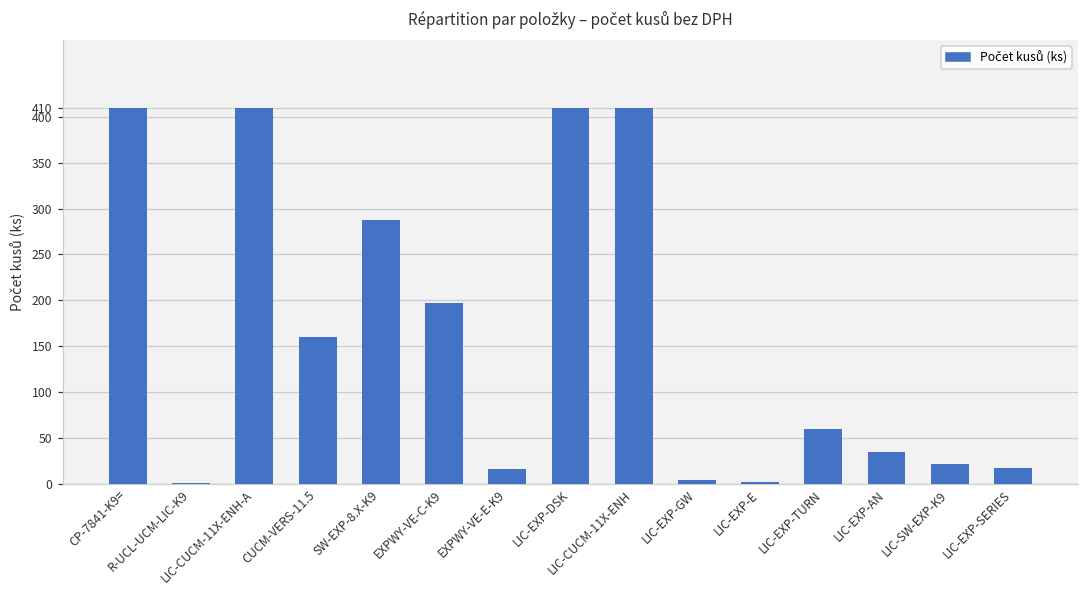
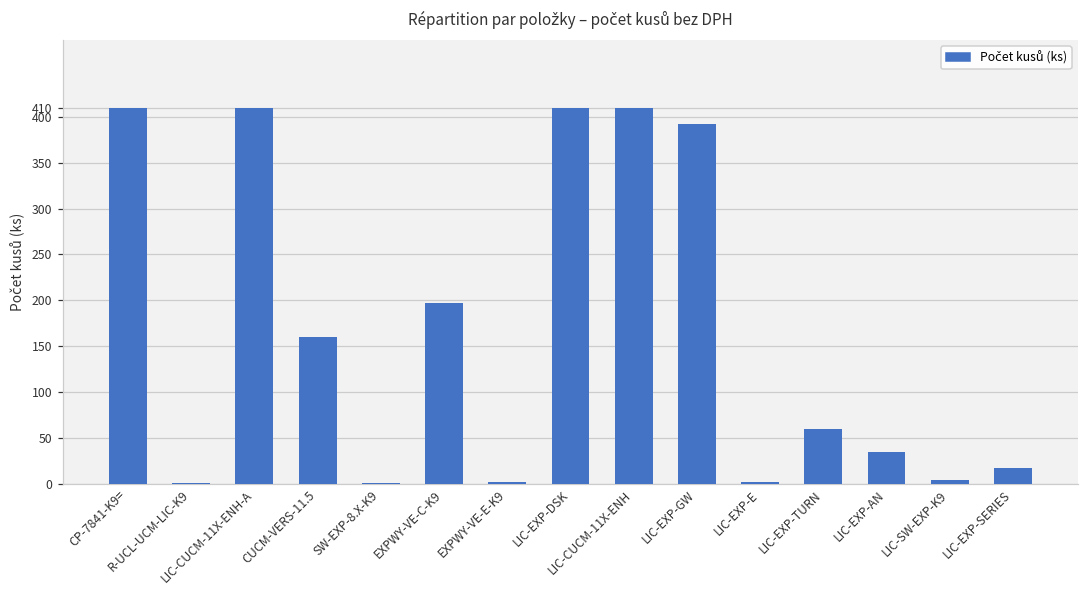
  {
    "CP-7841-K9=": 410,
    "LIC-CUCM-11X-ENH-A": 410,
    "CUCM-VERS-11.5": 160,
-   "SW-EXP-8.X-K9": 290,
+   "SW-EXP-8.X-K9": 0,
    "EXPWY-VE-C-K9": 200,
-   "EXPWY-VE-E-K9": 20,
+   "EXPWY-VE-E-K9": 0,
    "LIC-EXP-DSK": 410,
    "LIC-CUCM-11X-ENH": 410,
-   "LIC-EXP-GW": 0,
+   "LIC-EXP-GW": 390,
    "LIC-EXP-TURN": 60,
    "LIC-EXP-AN": 30,
-   "LIC-SW-EXP-K9": 20,
+   "LIC-SW-EXP-K9": 0,
    "LIC-EXP-SERIES": 20
  }
